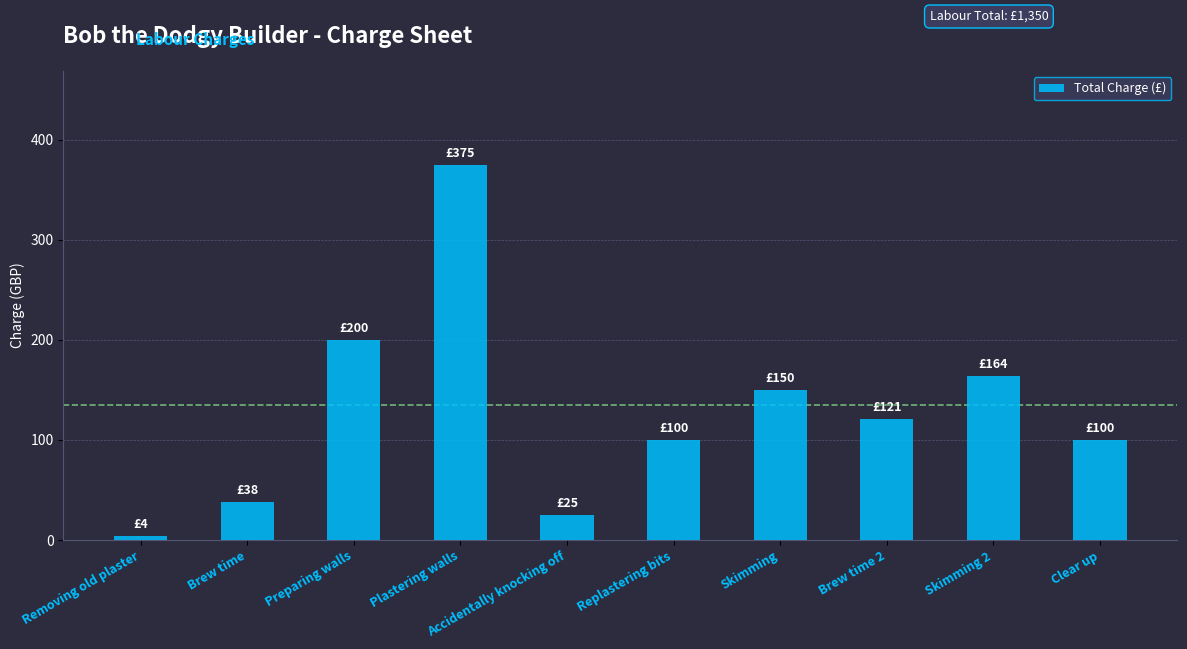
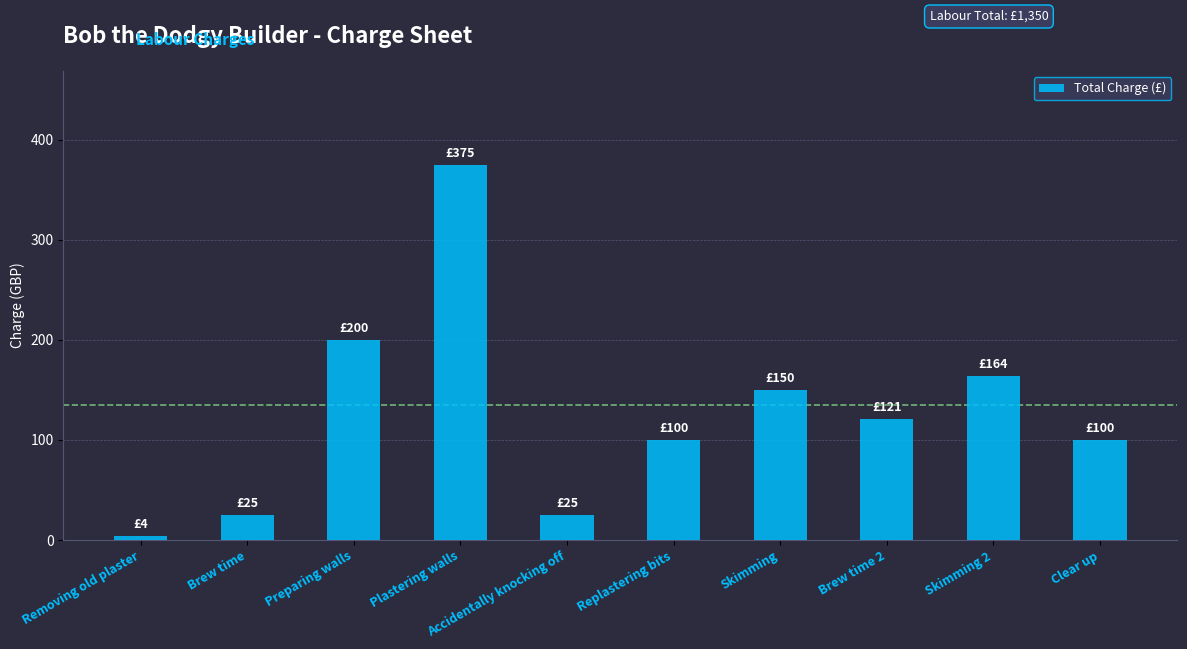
  {
    "Removing old plaster": "£4",
-   "Brew time": "£38",
+   "Brew time": "£25",
    "Preparing walls": "£200",
    "Plastering walls": "£375",
    "Accidentally knocking off": "£25",
    "Replastering bits": "£100",
    "Skimming": "£150",
    "Brew time 2": "£121",
    "Skimming 2": "£164",
    "Clear up": "£100"
  }
